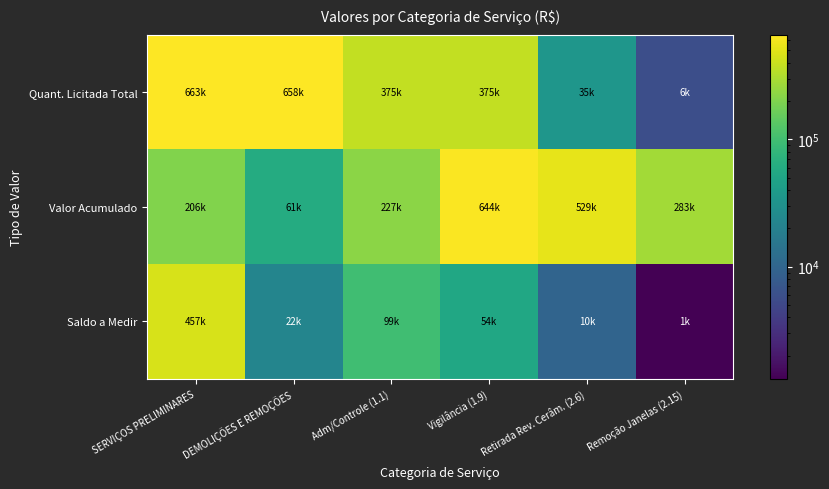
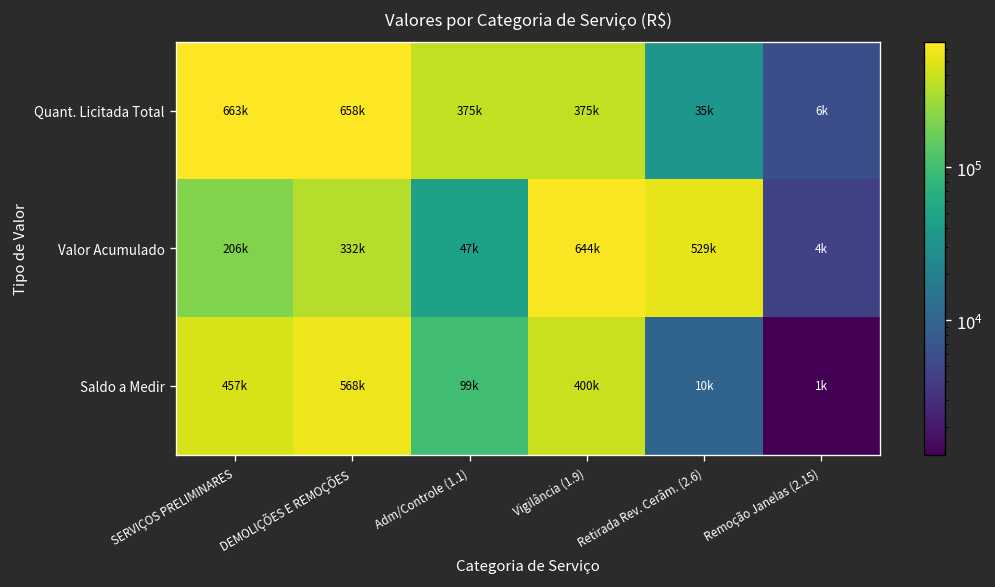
  {
    "Quant. Licitada Total": {
      "SERVIÇOS PRELIMINARES": "663k",
      "DEMOLIÇÕES E REMOÇÕES": "658k",
      "Adm/Controle (1.1)": "375k",
      "Vigilância (1.9)": "375k",
      "Retirada Rev. Cerâm. (2.6)": "35k",
      "Remoção Janelas (2.15)": "6k"
    },
    "Valor Acumulado": {
      "SERVIÇOS PRELIMINARES": "206k",
-     "DEMOLIÇÕES E REMOÇÕES": "61k",
-     "Adm/Controle (1.1)": "227k",
+     "DEMOLIÇÕES E REMOÇÕES": "332k",
+     "Adm/Controle (1.1)": "47k",
      "Vigilância (1.9)": "644k",
      "Retirada Rev. Cerâm. (2.6)": "529k",
-     "Remoção Janelas (2.15)": "283k"
+     "Remoção Janelas (2.15)": "4k"
    },
    "Saldo a Medir": {
      "SERVIÇOS PRELIMINARES": "457k",
-     "DEMOLIÇÕES E REMOÇÕES": "22k",
+     "DEMOLIÇÕES E REMOÇÕES": "568k",
      "Adm/Controle (1.1)": "99k",
-     "Vigilância (1.9)": "54k",
+     "Vigilância (1.9)": "400k",
      "Retirada Rev. Cerâm. (2.6)": "10k",
      "Remoção Janelas (2.15)": "1k"
    }
  }
